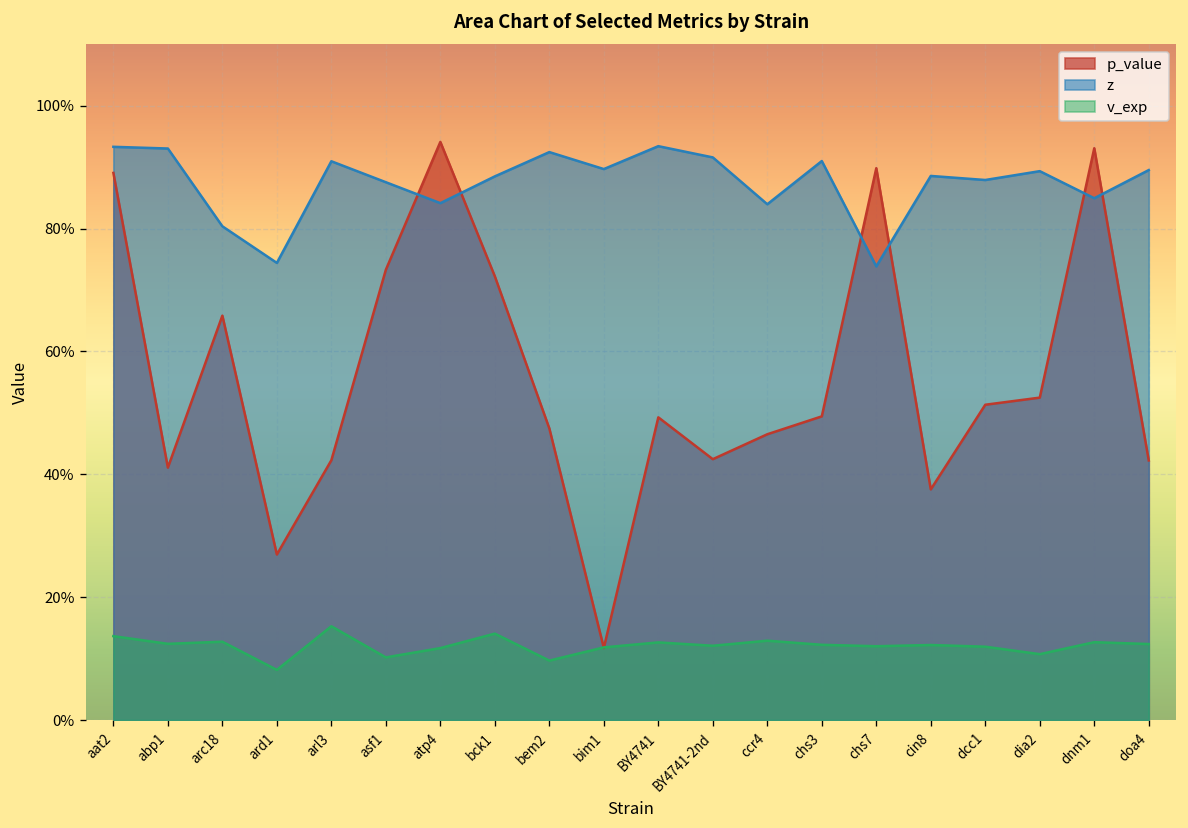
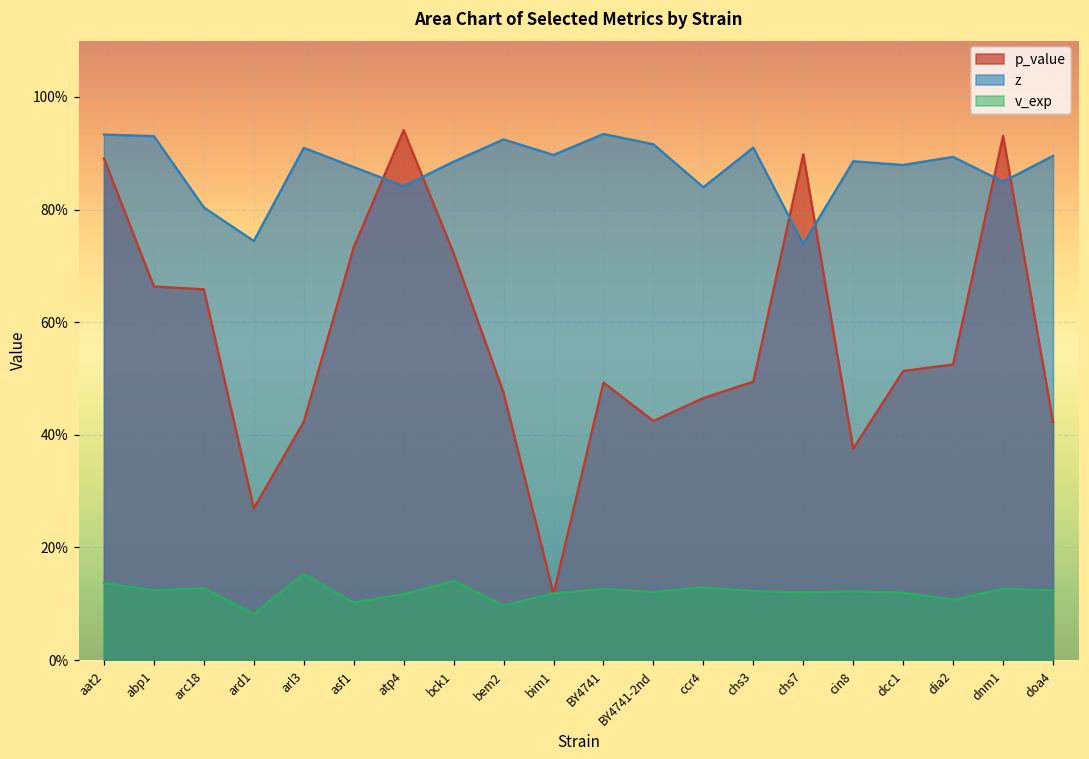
  {
    "p_value": {
      "aat2": "89%",
-     "abp1": "41%",
+     "abp1": "66%",
      "arc18": "66%",
      "ard1": "27%",
      "arl3": "42%",
      "asf1": "73%",
      "atp4": "94%",
      "bck1": "72%",
      "bem2": "47%",
      "BY4741": "49%",
      "BY4741-2nd": "42%",
      "ccr4": "47%",
      "chs3": "49%",
      "chs7": "90%",
      "cin8": "38%",
      "dcc1": "51%",
      "dia2": "52%",
      "dnm1": "93%",
      "doa4": "42%"
    },
    "z": {
      "aat2": "93%",
      "abp1": "93%",
      "arc18": "80%",
      "ard1": "74%",
      "arl3": "91%",
      "asf1": "88%",
      "atp4": "84%",
      "bck1": "88%",
      "bem2": "92%",
      "bim1": "90%",
      "BY4741": "93%",
      "BY4741-2nd": "92%",
      "ccr4": "84%",
      "chs3": "91%",
      "chs7": "74%",
      "cin8": "89%",
      "dcc1": "88%",
      "dia2": "89%",
      "dnm1": "85%",
      "doa4": "90%"
    },
    "v_exp": {
      "aat2": "14%",
      "abp1": "12%",
      "arc18": "13%",
      "ard1": "8%",
      "arl3": "15%",
      "asf1": "10%",
      "atp4": "12%",
      "bck1": "14%",
      "bem2": "10%",
      "BY4741": "13%",
      "BY4741-2nd": "12%",
      "ccr4": "13%",
      "chs3": "12%",
      "chs7": "12%",
      "cin8": "12%",
      "dcc1": "12%",
      "dia2": "11%",
      "dnm1": "13%",
      "doa4": "12%"
    }
  }
